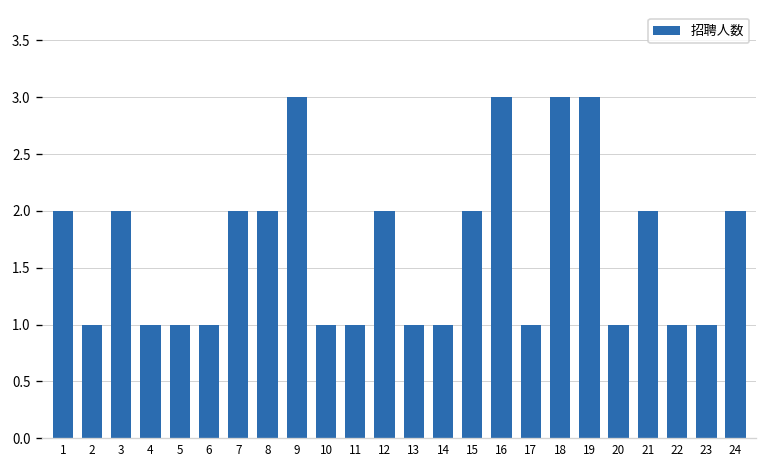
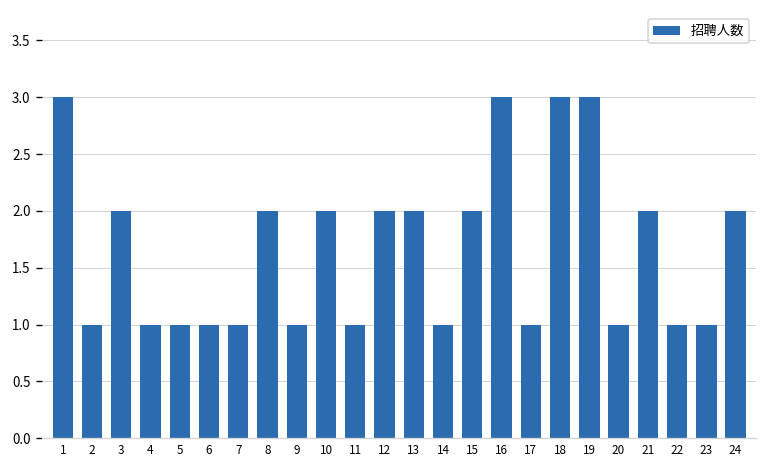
  {
-   "1": 2,
+   "1": 3,
    "2": 1,
    "3": 2,
    "4": 1,
    "5": 1,
    "6": 1,
-   "7": 2,
+   "7": 1,
    "8": 2,
-   "9": 3,
-   "10": 1,
+   "9": 1,
+   "10": 2,
    "11": 1,
    "12": 2,
-   "13": 1,
+   "13": 2,
    "14": 1,
    "15": 2,
    "16": 3,
    "17": 1,
    "18": 3,
    "19": 3,
    "20": 1,
    "21": 2,
    "22": 1,
    "23": 1,
    "24": 2
  }
